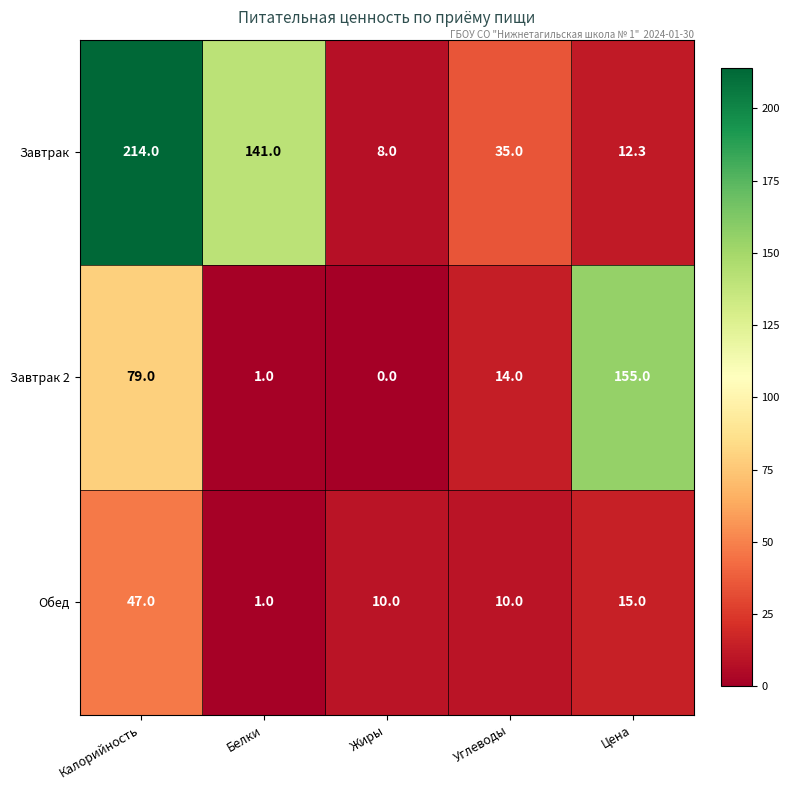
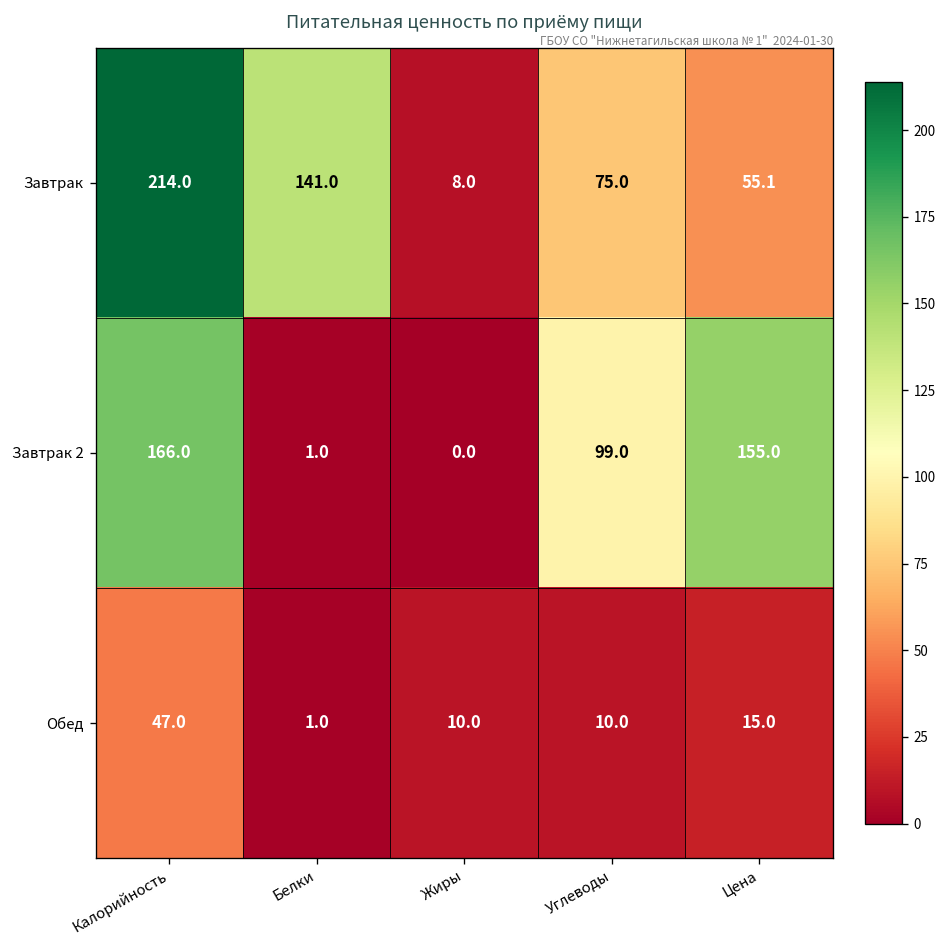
  {
    "Завтрак": {
      "Калорийность": 214.0,
      "Белки": 141.0,
      "Жиры": 8.0,
-     "Углеводы": 35.0,
-     "Цена": 12.3
+     "Углеводы": 75.0,
+     "Цена": 55.1
    },
    "Завтрак 2": {
-     "Калорийность": 79.0,
+     "Калорийность": 166.0,
      "Белки": 1.0,
      "Жиры": 0.0,
-     "Углеводы": 14.0,
+     "Углеводы": 99.0,
      "Цена": 155.0
    },
    "Обед": {
      "Калорийность": 47.0,
      "Белки": 1.0,
      "Жиры": 10.0,
      "Углеводы": 10.0,
      "Цена": 15.0
    }
  }
